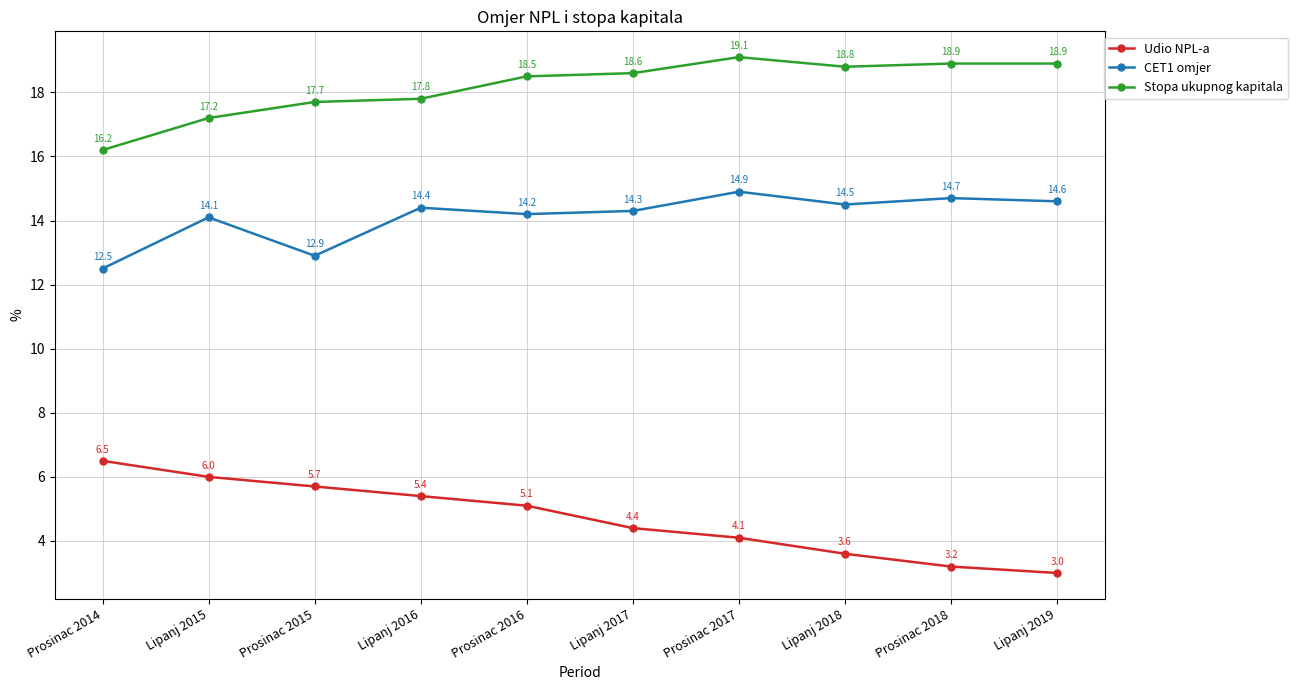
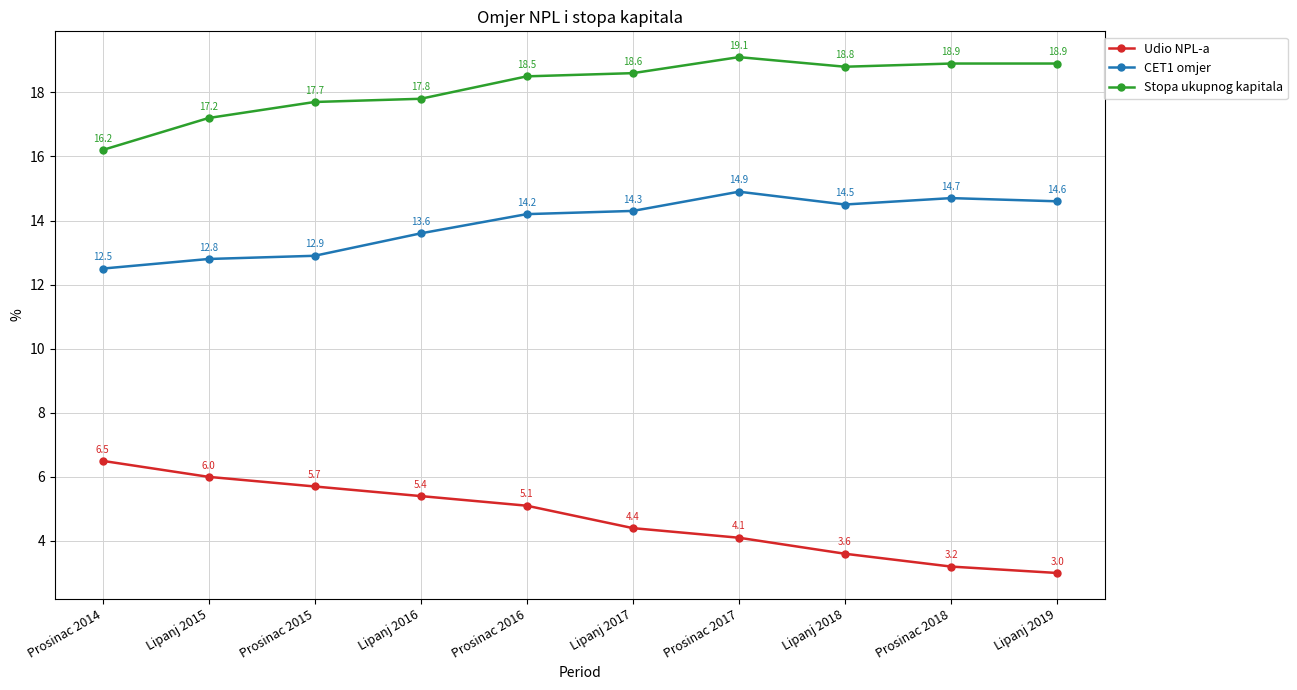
  {
    "Udio NPL-a": {
      "Prosinac 2014": 6.5,
      "Lipanj 2015": 6.0,
      "Prosinac 2015": 5.7,
      "Lipanj 2016": 5.4,
      "Prosinac 2016": 5.1,
      "Lipanj 2017": 4.4,
      "Prosinac 2017": 4.1,
      "Lipanj 2018": 3.6,
      "Prosinac 2018": 3.2,
      "Lipanj 2019": 3.0
    },
    "CET1 omjer": {
      "Prosinac 2014": 12.5,
-     "Lipanj 2015": 14.1,
+     "Lipanj 2015": 12.8,
      "Prosinac 2015": 12.9,
-     "Lipanj 2016": 14.4,
+     "Lipanj 2016": 13.6,
      "Prosinac 2016": 14.2,
      "Lipanj 2017": 14.3,
      "Prosinac 2017": 14.9,
      "Lipanj 2018": 14.5,
      "Prosinac 2018": 14.7,
      "Lipanj 2019": 14.6
    },
    "Stopa ukupnog kapitala": {
      "Prosinac 2014": 16.2,
      "Lipanj 2015": 17.2,
      "Prosinac 2015": 17.7,
      "Lipanj 2016": 17.8,
      "Prosinac 2016": 18.5,
      "Lipanj 2017": 18.6,
      "Prosinac 2017": 19.1,
      "Lipanj 2018": 18.8,
      "Prosinac 2018": 18.9,
      "Lipanj 2019": 18.9
    }
  }
